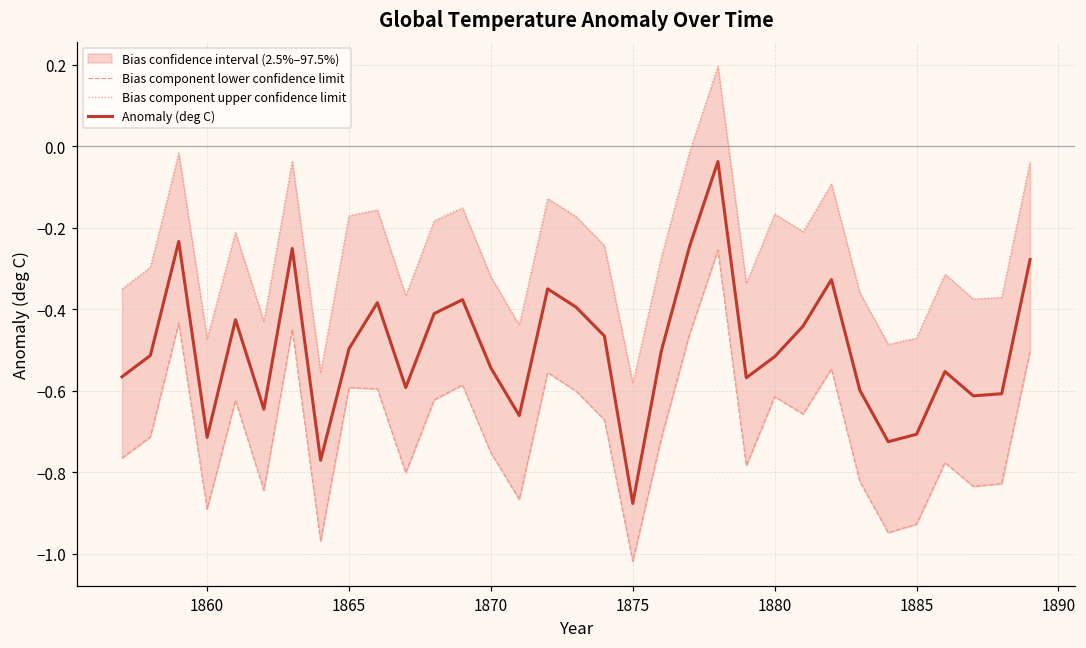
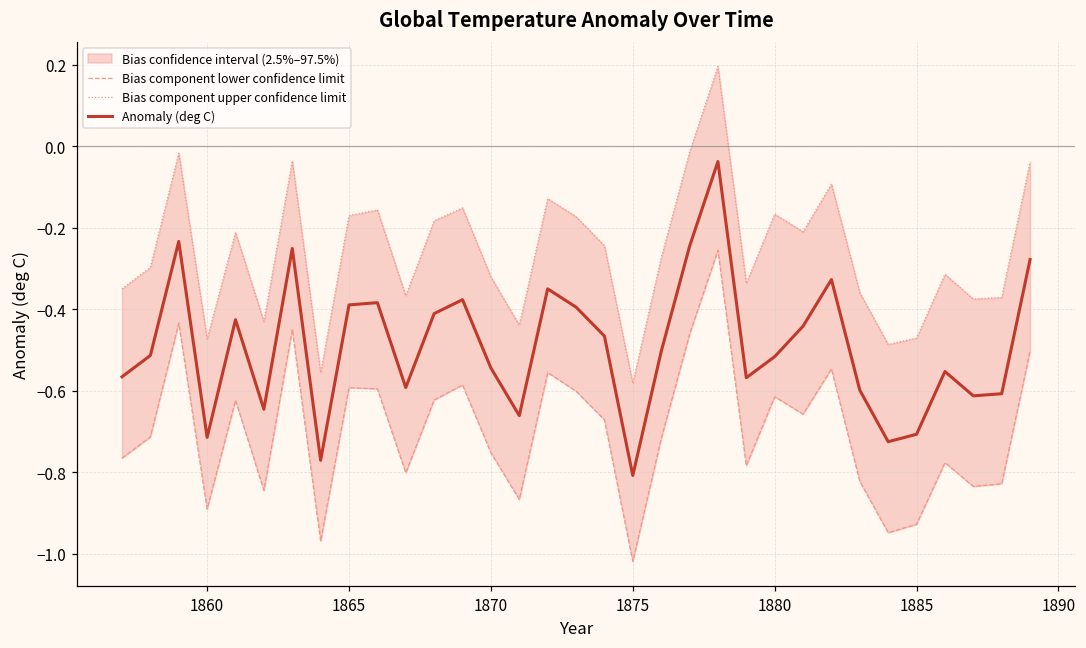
  {
    "Anomaly (deg C)": {
      "1860": -0.71,
-     "1865": -0.50,
+     "1865": -0.39,
      "1870": -0.54,
-     "1875": -0.88,
+     "1875": -0.81,
      "1880": -0.52,
      "1885": -0.71
    }
  }
